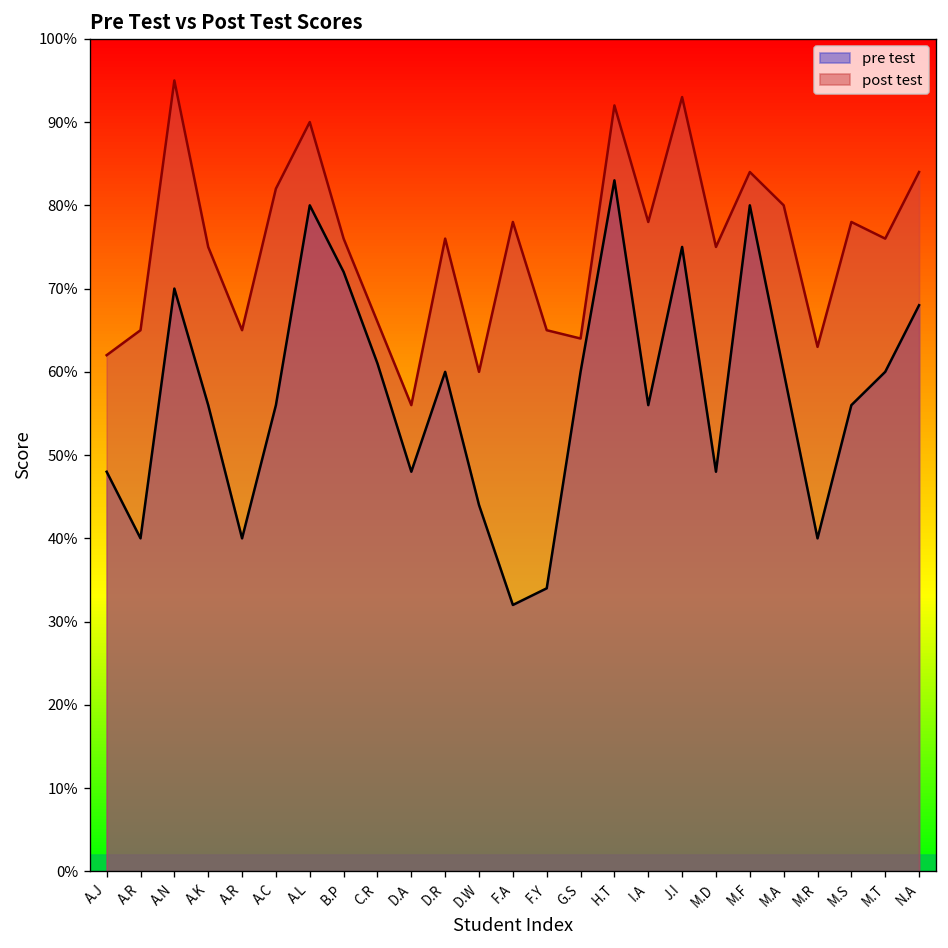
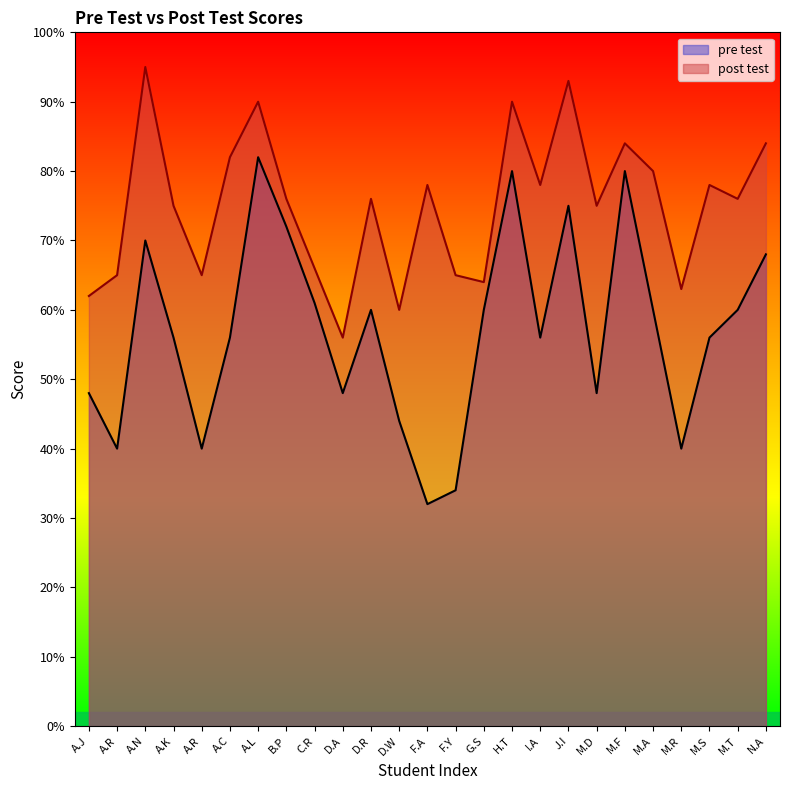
  {
    "pre test": {
      "A.J": "48%",
      "A.N": "70%",
      "A.K": "56%",
      "A.C": "56%",
-     "A.L": "80%",
+     "A.L": "82%",
      "B.P": "72%",
      "C.R": "61%",
      "D.A": "48%",
      "D.R": "60%",
      "D.W": "44%",
      "F.A": "32%",
      "F.Y": "34%",
      "G.S": "60%",
-     "H.T": "83%",
+     "H.T": "80%",
      "I.A": "56%",
      "J.I": "75%",
      "M.D": "48%",
      "M.F": "80%",
      "M.A": "60%",
      "M.R": "40%",
      "M.S": "56%",
      "M.T": "60%",
      "N.A": "68%"
    },
    "post test": {
      "A.J": "62%",
      "A.N": "95%",
      "A.K": "75%",
      "A.C": "82%",
      "A.L": "90%",
      "B.P": "76%",
      "C.R": "66%",
      "D.A": "56%",
      "D.R": "76%",
      "D.W": "60%",
      "F.A": "78%",
      "F.Y": "65%",
      "G.S": "64%",
-     "H.T": "92%",
+     "H.T": "90%",
      "I.A": "78%",
      "J.I": "93%",
      "M.D": "75%",
      "M.F": "84%",
      "M.A": "80%",
      "M.R": "63%",
      "M.S": "78%",
      "M.T": "76%",
      "N.A": "84%"
    }
  }
